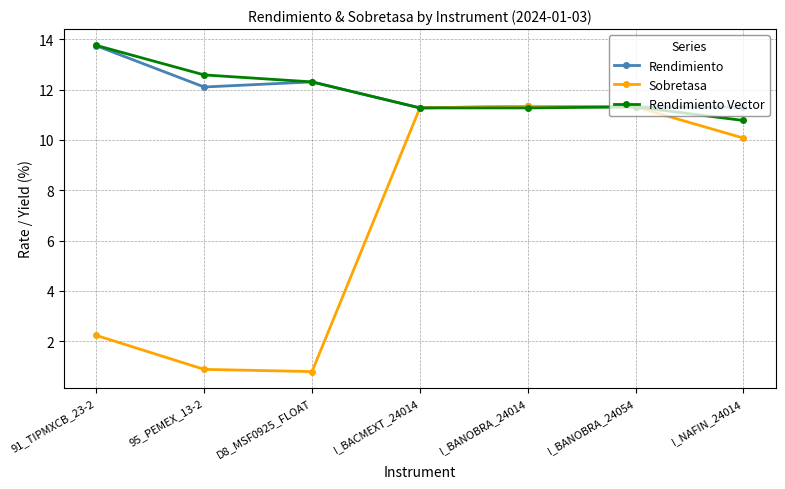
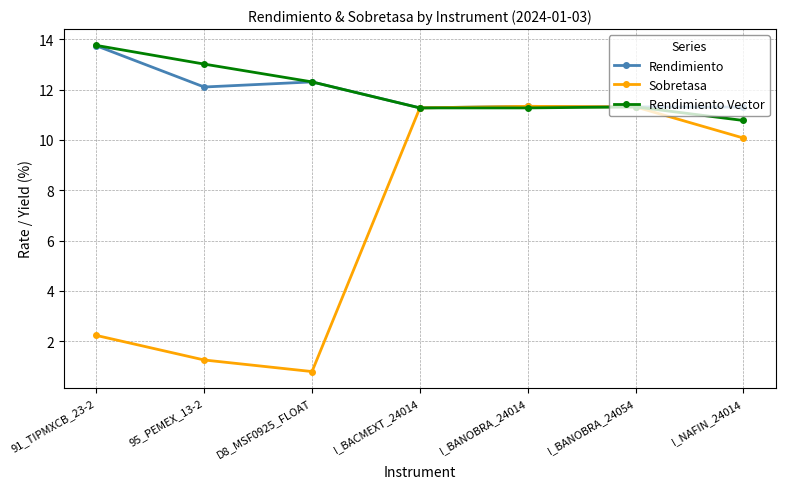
  {
    "Rendimiento": {
      "95_PEMEX_13-2": 12.1
    },
    "Sobretasa": {
      "91_TIPMXCB_23-2": 2.2,
-     "95_PEMEX_13-2": 0.9,
+     "95_PEMEX_13-2": 1.3,
      "D8_MSF0925_FLOAT": 0.8,
      "I_NAFIN_24014": 10.1
    },
    "Rendimiento Vector": {
-     "95_PEMEX_13-2": 12.6,
+     "95_PEMEX_13-2": 13.0,
      "I_NAFIN_24014": 10.8
    }
  }
